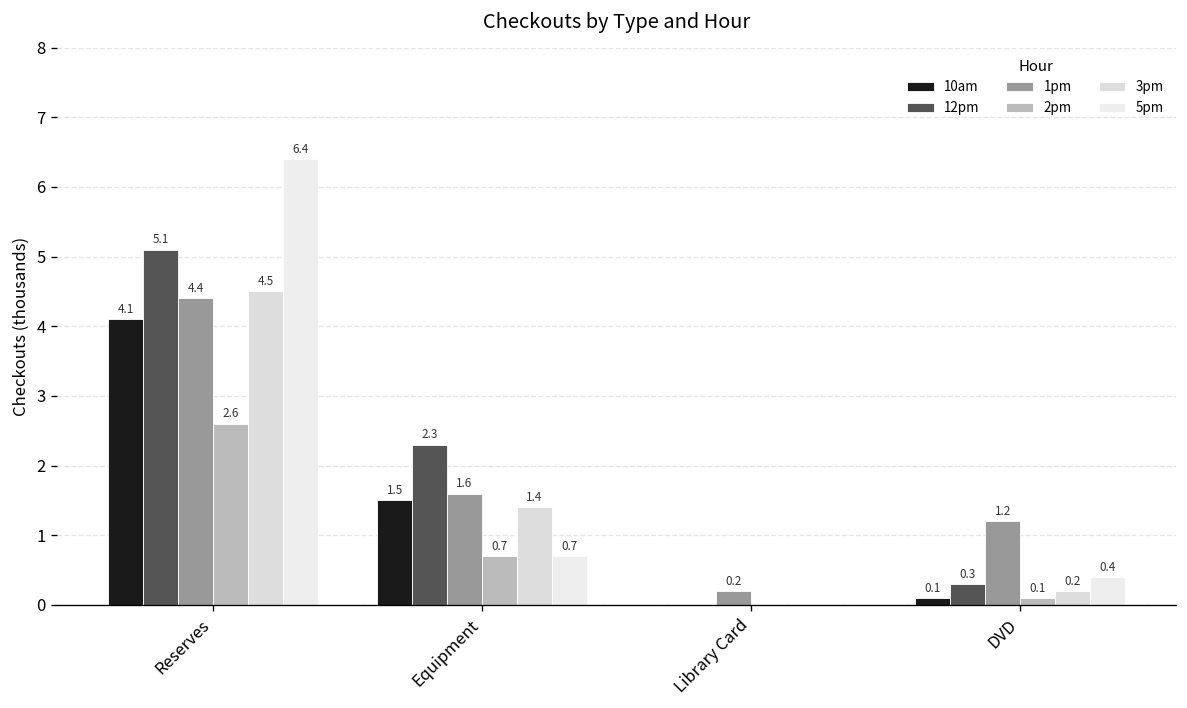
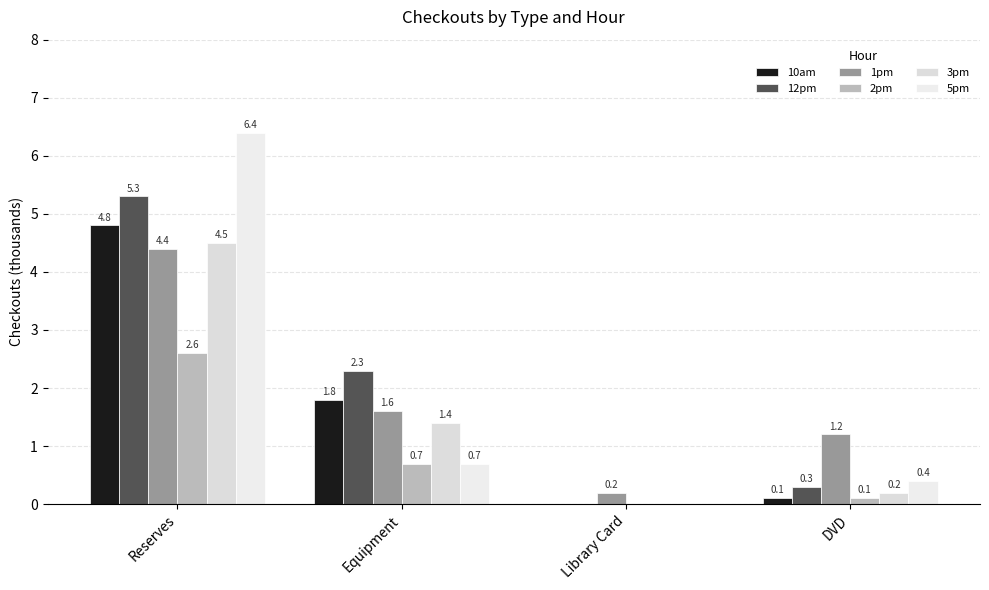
  {
    "10am": {
-     "Reserves": 4.1,
-     "Equipment": 1.5,
+     "Reserves": 4.8,
+     "Equipment": 1.8,
      "DVD": 0.1
    },
    "12pm": {
-     "Reserves": 5.1,
+     "Reserves": 5.3,
      "Equipment": 2.3,
      "DVD": 0.3
    }
  }
